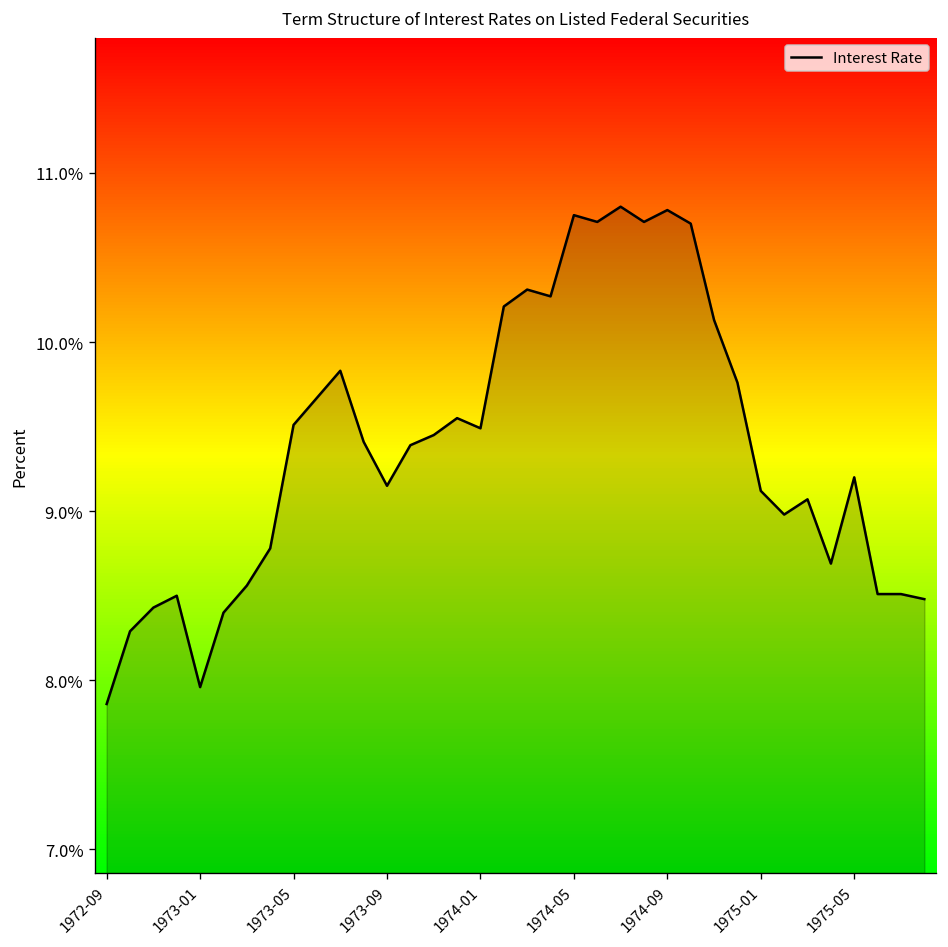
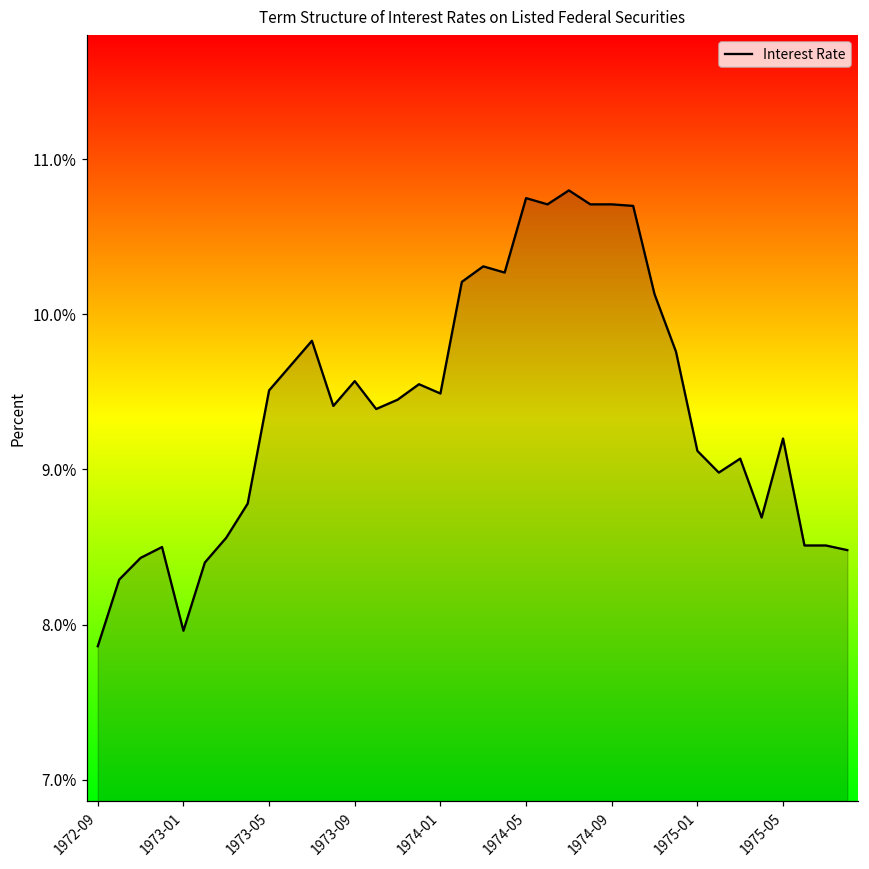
  {
    "1972-09": "7.86%",
    "1973-01": "7.96%",
    "1973-05": "9.51%",
-   "1973-09": "9.15%",
+   "1973-09": "9.57%",
    "1974-01": "9.49%",
    "1974-05": "10.75%",
-   "1974-09": "10.78%",
+   "1974-09": "10.71%",
    "1975-01": "9.12%",
    "1975-05": "9.20%"
  }
